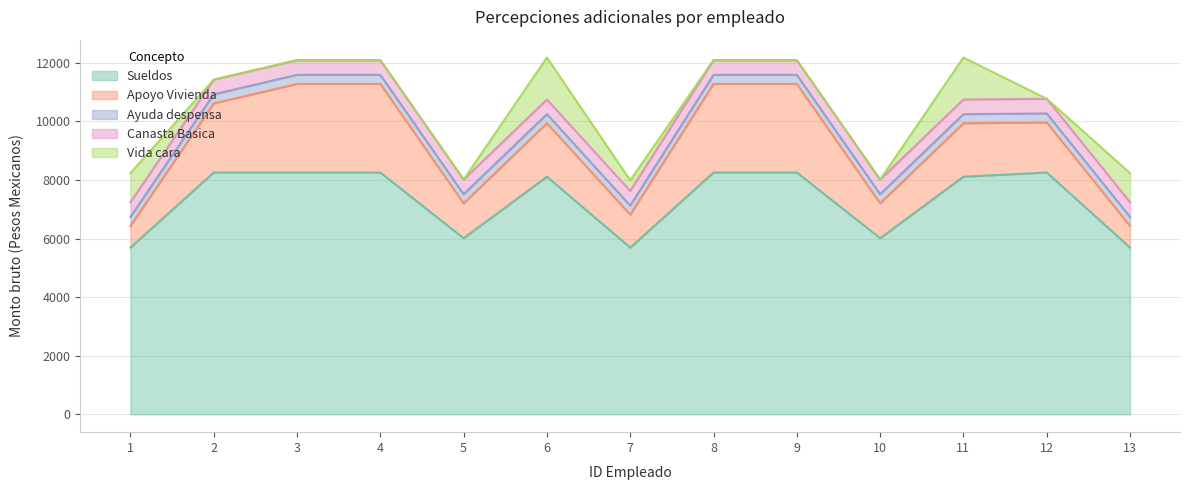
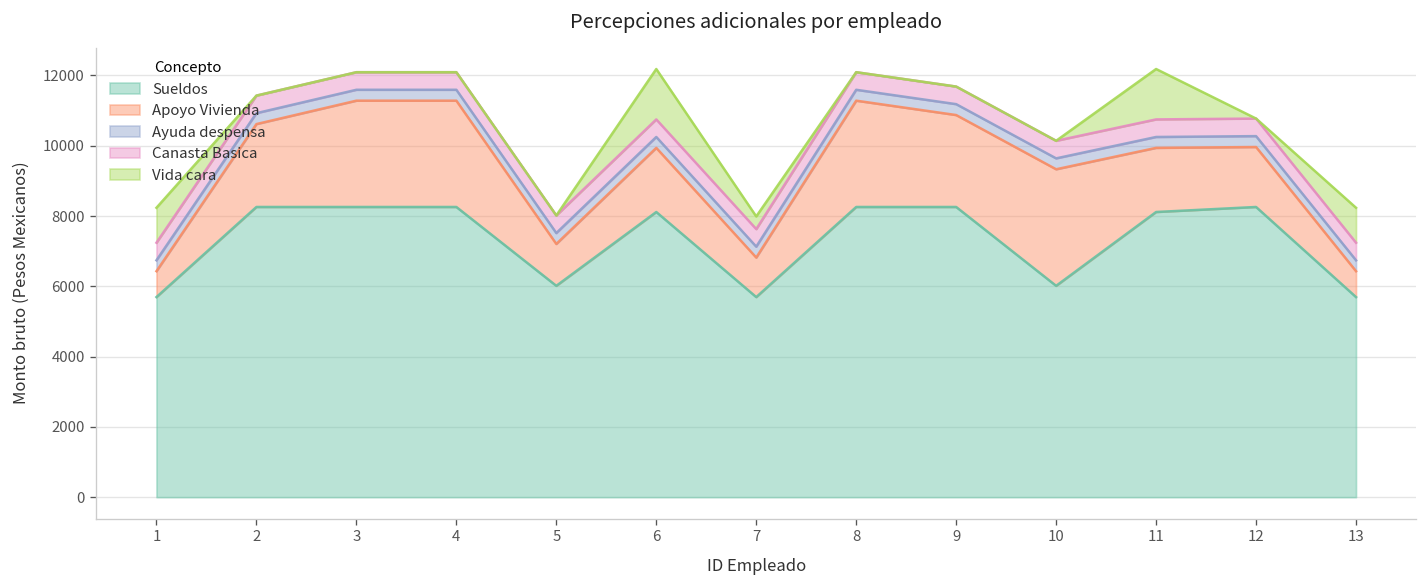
  {
    "Apoyo Vivienda": {
      "1": 700,
      "2": 2400,
      "3": 3000,
      "4": 3000,
      "5": 1200,
      "6": 1800,
      "7": 1100,
      "8": 3000,
-     "9": 3000,
-     "10": 1200,
+     "9": 2600,
+     "10": 3300,
      "11": 1800,
      "12": 1700,
      "13": 700
    },
    "Canasta Basica": {
      "1": 500,
      "6": 500,
      "7": 500,
      "11": 500,
      "13": 500
    },
    "Vida cara": {
      "1": 1000,
      "6": 1400,
      "7": 400,
      "11": 1400,
      "13": 1000
    }
  }
